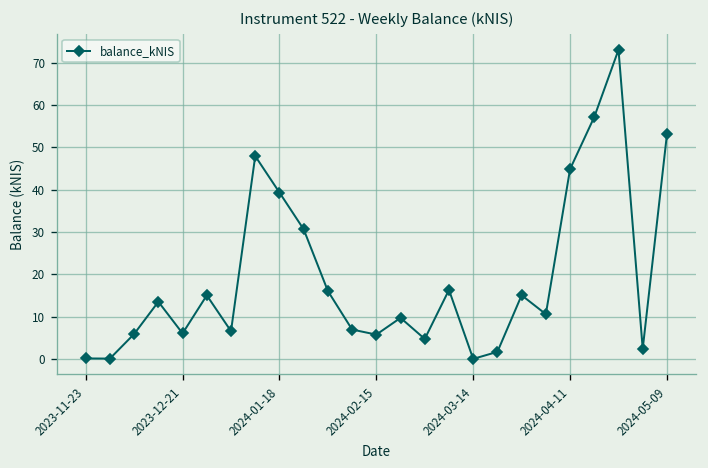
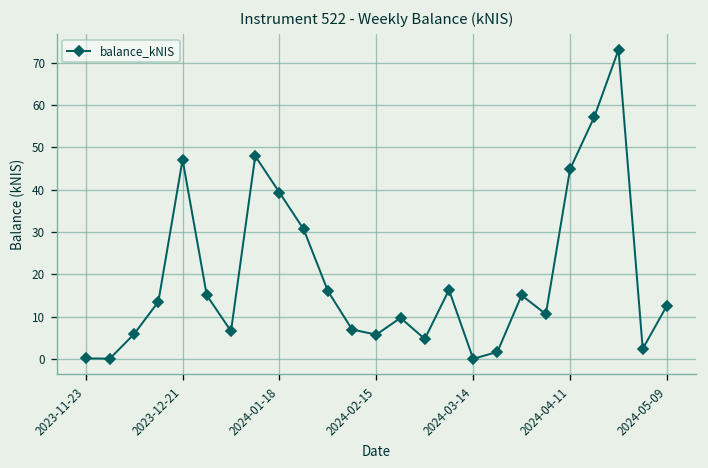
  {
    "2023-11-23": 0,
-   "2023-12-21": 6,
+   "2023-12-21": 47,
    "2024-01-18": 39,
    "2024-02-15": 6,
    "2024-03-14": 0,
    "2024-04-11": 45,
-   "2024-05-09": 53
+   "2024-05-09": 13
  }
